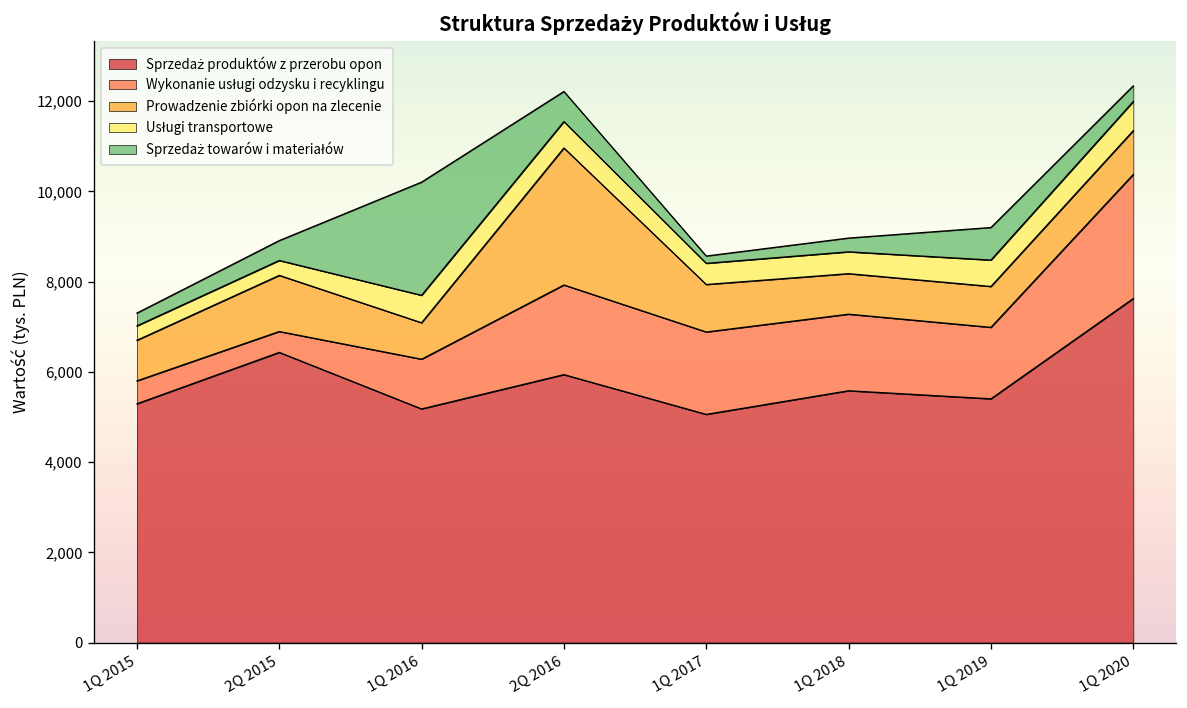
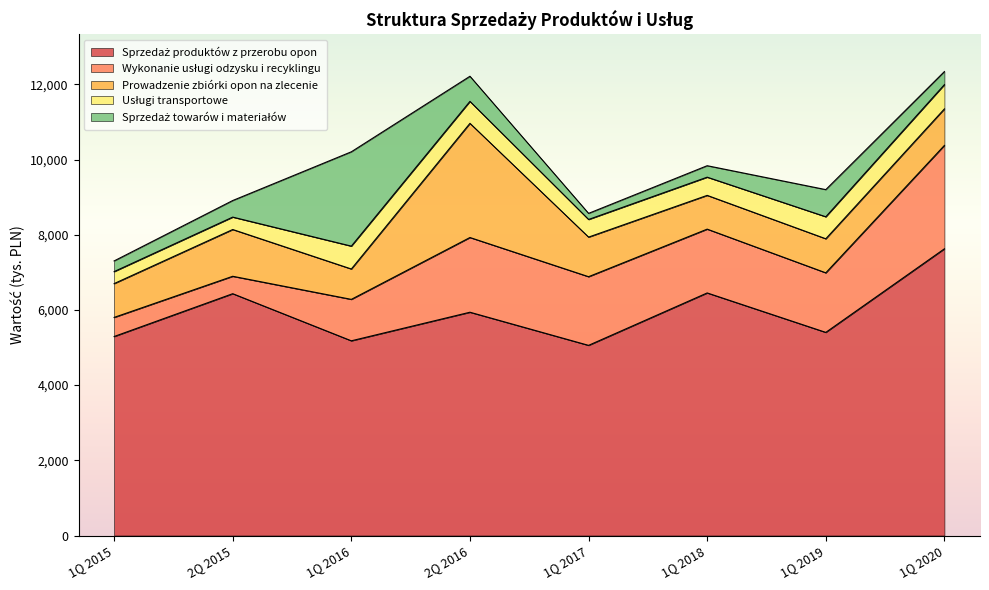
  {
    "Sprzedaż produktów z przerobu opon": {
      "1Q 2015": "5,300",
      "2Q 2015": "6,400",
      "1Q 2016": "5,200",
      "2Q 2016": "5,900",
      "1Q 2017": "5,100",
-     "1Q 2018": "5,600",
+     "1Q 2018": "6,500",
      "1Q 2019": "5,400",
      "1Q 2020": "7,600"
    },
    "Wykonanie usługi odzysku i recyklingu": {
      "1Q 2015": "500",
      "2Q 2015": "500",
      "1Q 2016": "1,100",
      "2Q 2016": "2,000",
      "1Q 2017": "1,800",
      "1Q 2018": "1,700",
      "1Q 2019": "1,600",
      "1Q 2020": "2,800"
    },
    "Prowadzenie zbiórki opon na zlecenie": {
      "1Q 2015": "900",
      "2Q 2015": "1,200",
      "1Q 2016": "800",
      "2Q 2016": "3,000",
      "1Q 2017": "1,100",
      "1Q 2018": "900",
      "1Q 2019": "900",
      "1Q 2020": "1,000"
    },
    "Usługi transportowe": {
      "1Q 2015": "300",
      "2Q 2015": "300",
      "1Q 2016": "600",
      "2Q 2016": "600",
      "1Q 2017": "500",
      "1Q 2018": "500",
      "1Q 2019": "600",
      "1Q 2020": "600"
    },
    "Sprzedaż towarów i materiałów": {
      "1Q 2015": "300",
      "2Q 2015": "400",
      "1Q 2016": "2,500",
      "2Q 2016": "700",
      "1Q 2017": "200",
      "1Q 2018": "300",
      "1Q 2019": "700",
      "1Q 2020": "300"
    }
  }
